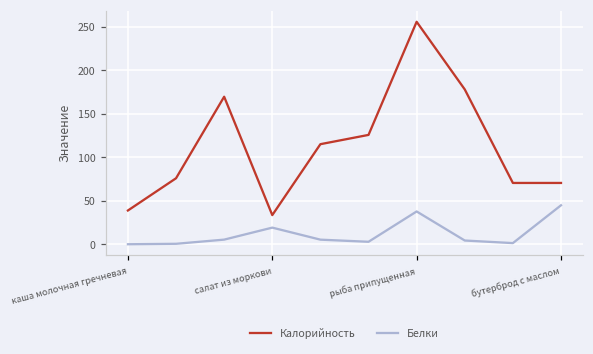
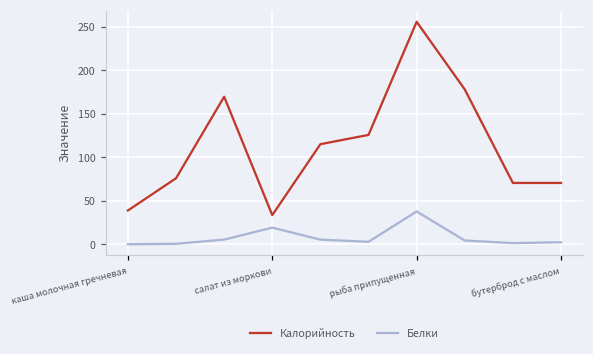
  {
    "Калорийность": {
      "каша молочная гречневая": 40,
      "салат из моркови": 30,
      "рыба припущенная": 260,
      "бутерброд с маслом": 70
    },
    "Белки": {
      "каша молочная гречневая": 0,
      "салат из моркови": 20,
      "рыба припущенная": 40,
-     "бутерброд с маслом": 40
+     "бутерброд с маслом": 0
    }
  }
